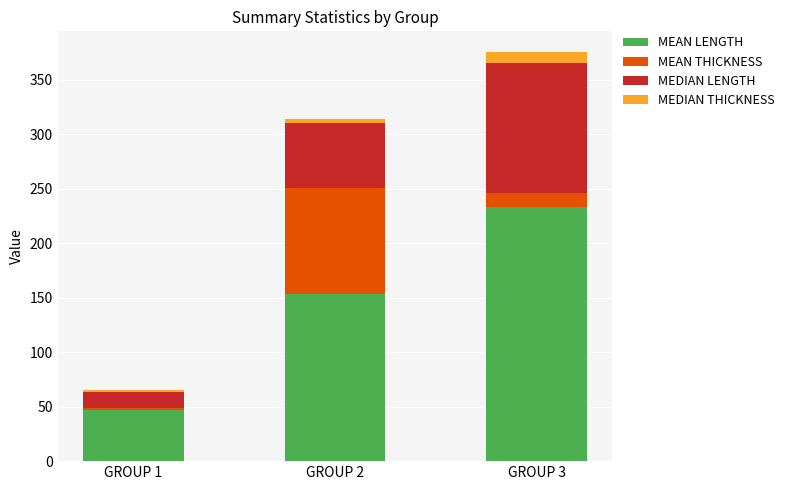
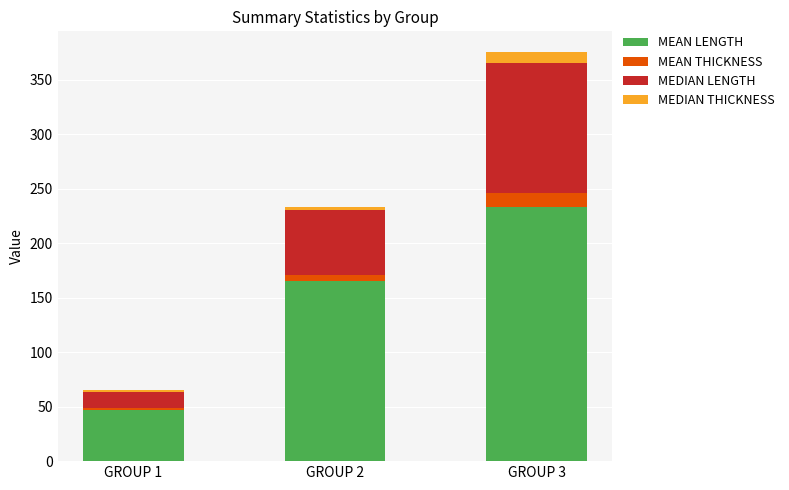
  {
    "MEAN LENGTH": {
      "GROUP 1": 47,
-     "GROUP 2": 153,
+     "GROUP 2": 165,
      "GROUP 3": 233
    },
    "MEAN THICKNESS": {
-     "GROUP 2": 97,
+     "GROUP 2": 5,
      "GROUP 3": 13
    },
    "MEDIAN LENGTH": {
      "GROUP 1": 14,
      "GROUP 2": 60,
      "GROUP 3": 120
    },
    "MEDIAN THICKNESS": {
      "GROUP 2": 3,
      "GROUP 3": 10
    }
  }
